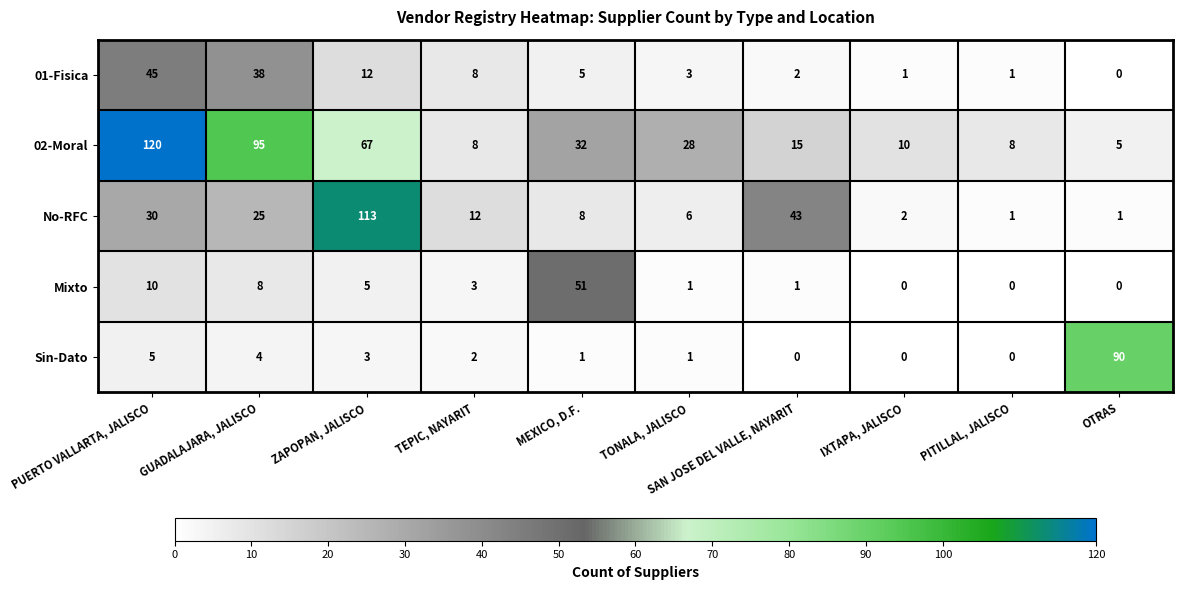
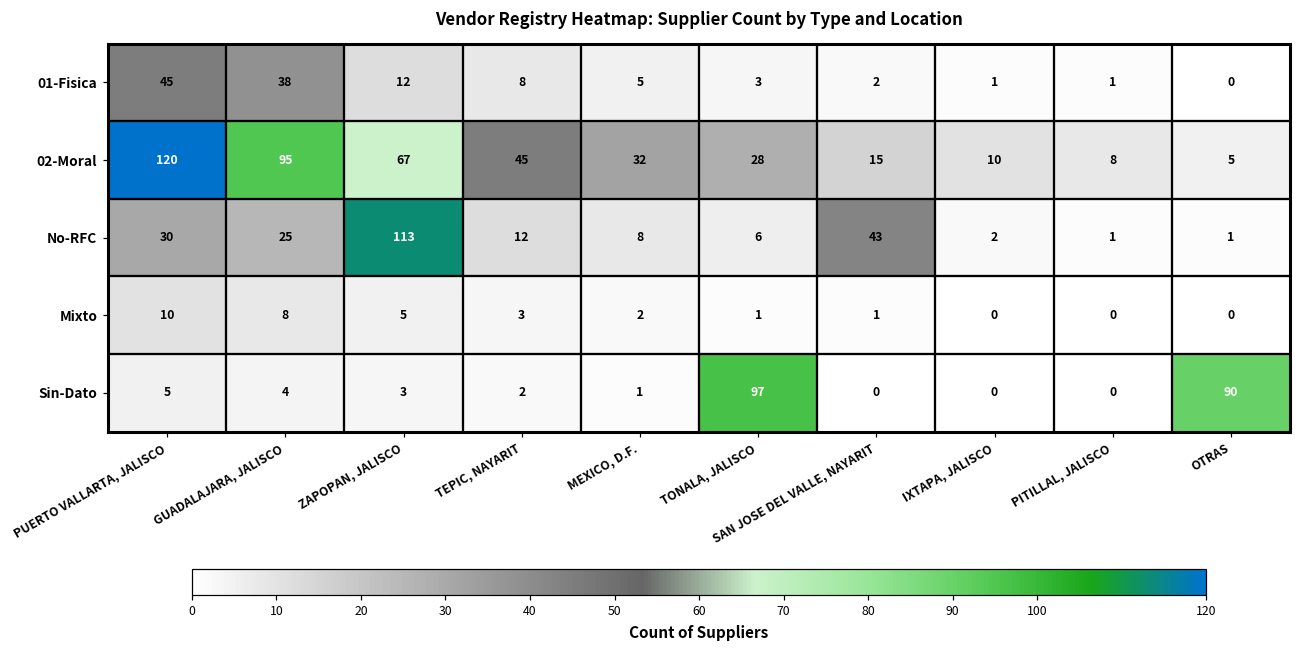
  {
    "01-Fisica": {
      "PUERTO VALLARTA, JALISCO": 45,
      "GUADALAJARA, JALISCO": 38,
      "ZAPOPAN, JALISCO": 12,
      "TEPIC, NAYARIT": 8,
      "MEXICO, D.F.": 5,
      "TONALA, JALISCO": 3,
      "SAN JOSE DEL VALLE, NAYARIT": 2,
      "IXTAPA, JALISCO": 1,
      "PITILLAL, JALISCO": 1,
      "OTRAS": 0
    },
    "02-Moral": {
      "PUERTO VALLARTA, JALISCO": 120,
      "GUADALAJARA, JALISCO": 95,
      "ZAPOPAN, JALISCO": 67,
-     "TEPIC, NAYARIT": 8,
+     "TEPIC, NAYARIT": 45,
      "MEXICO, D.F.": 32,
      "TONALA, JALISCO": 28,
      "SAN JOSE DEL VALLE, NAYARIT": 15,
      "IXTAPA, JALISCO": 10,
      "PITILLAL, JALISCO": 8,
      "OTRAS": 5
    },
    "No-RFC": {
      "PUERTO VALLARTA, JALISCO": 30,
      "GUADALAJARA, JALISCO": 25,
      "ZAPOPAN, JALISCO": 113,
      "TEPIC, NAYARIT": 12,
      "MEXICO, D.F.": 8,
      "TONALA, JALISCO": 6,
      "SAN JOSE DEL VALLE, NAYARIT": 43,
      "IXTAPA, JALISCO": 2,
      "PITILLAL, JALISCO": 1,
      "OTRAS": 1
    },
    "Mixto": {
      "PUERTO VALLARTA, JALISCO": 10,
      "GUADALAJARA, JALISCO": 8,
      "ZAPOPAN, JALISCO": 5,
      "TEPIC, NAYARIT": 3,
-     "MEXICO, D.F.": 51,
+     "MEXICO, D.F.": 2,
      "TONALA, JALISCO": 1,
      "SAN JOSE DEL VALLE, NAYARIT": 1,
      "IXTAPA, JALISCO": 0,
      "PITILLAL, JALISCO": 0,
      "OTRAS": 0
    },
    "Sin-Dato": {
      "PUERTO VALLARTA, JALISCO": 5,
      "GUADALAJARA, JALISCO": 4,
      "ZAPOPAN, JALISCO": 3,
      "TEPIC, NAYARIT": 2,
      "MEXICO, D.F.": 1,
-     "TONALA, JALISCO": 1,
+     "TONALA, JALISCO": 97,
      "SAN JOSE DEL VALLE, NAYARIT": 0,
      "IXTAPA, JALISCO": 0,
      "PITILLAL, JALISCO": 0,
      "OTRAS": 90
    }
  }
